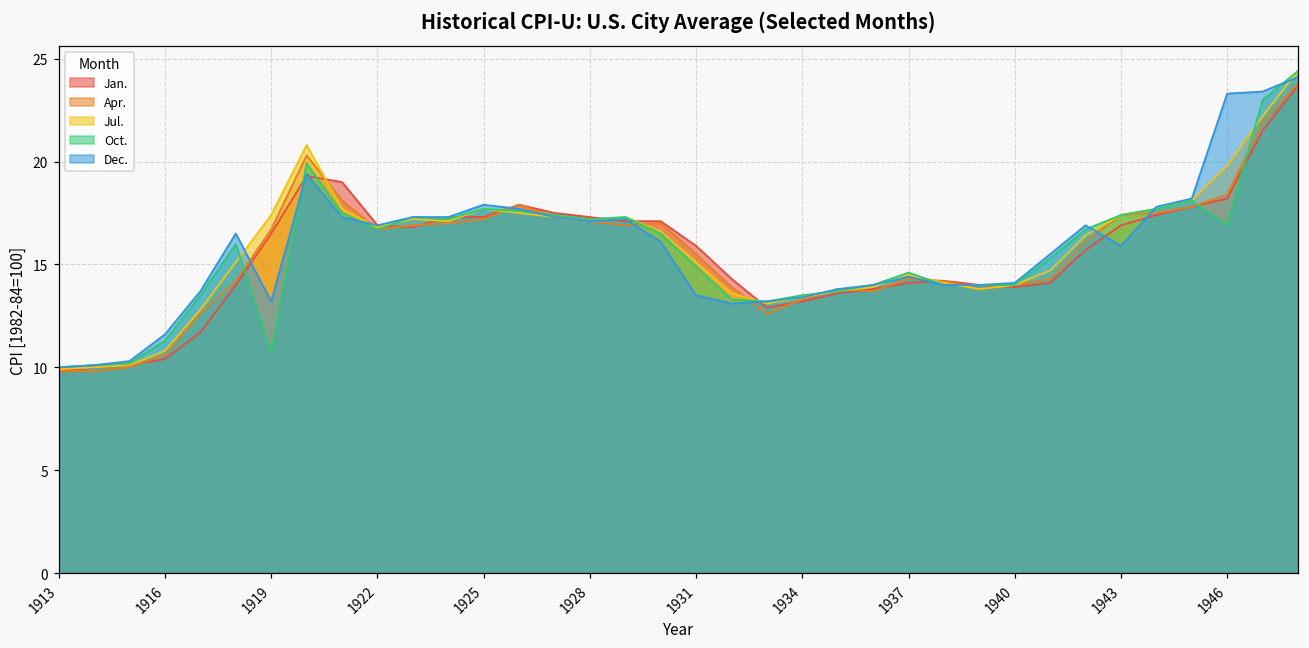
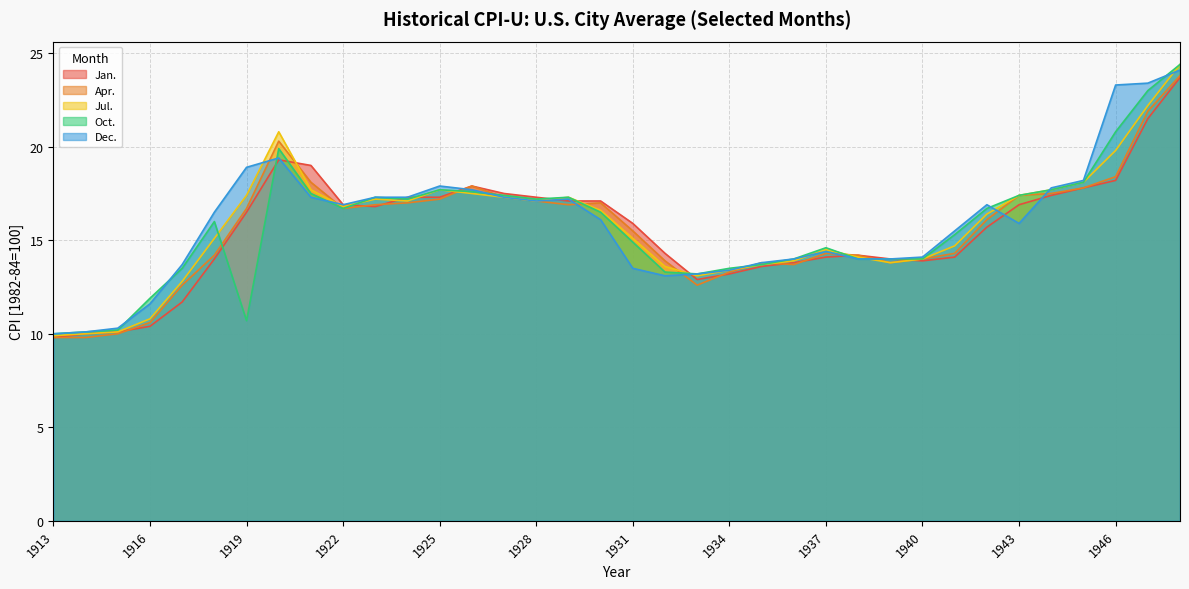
  {
    "Oct.": {
-     "1916": 11.3,
+     "1916": 11.9,
      "1919": 10.7,
      "1931": 14.9,
-     "1946": 16.9
+     "1946": 20.8
    },
    "Dec.": {
      "1916": 11.6,
-     "1919": 13.2,
+     "1919": 18.9,
      "1925": 17.9,
      "1931": 13.5,
      "1943": 15.9,
      "1946": 23.3
    }
  }
